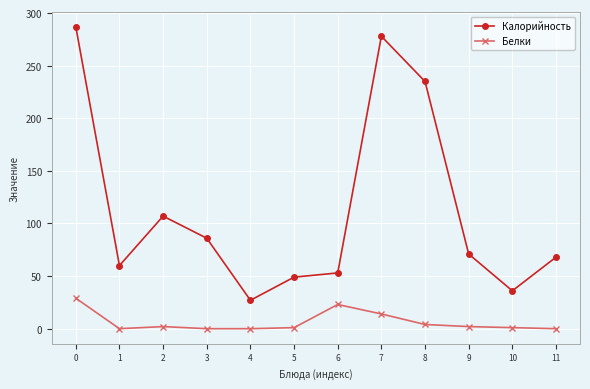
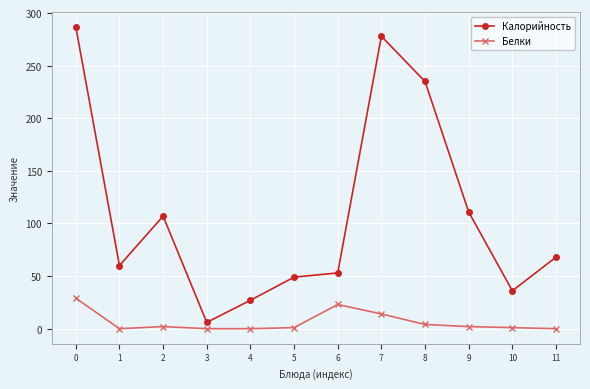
  {
    "Калорийность": {
      "0": 287,
      "1": 60,
      "2": 107,
-     "3": 86,
+     "3": 6,
      "4": 27,
      "5": 49,
      "6": 53,
      "7": 278,
      "8": 235,
-     "9": 71,
+     "9": 111,
      "10": 36,
      "11": 68
    },
    "Белки": {
      "0": 29,
      "1": 0,
      "2": 2,
      "3": 0,
      "4": 0,
      "5": 1,
      "6": 23,
      "7": 14,
      "8": 4,
      "9": 2,
      "10": 1,
      "11": 0
    }
  }
